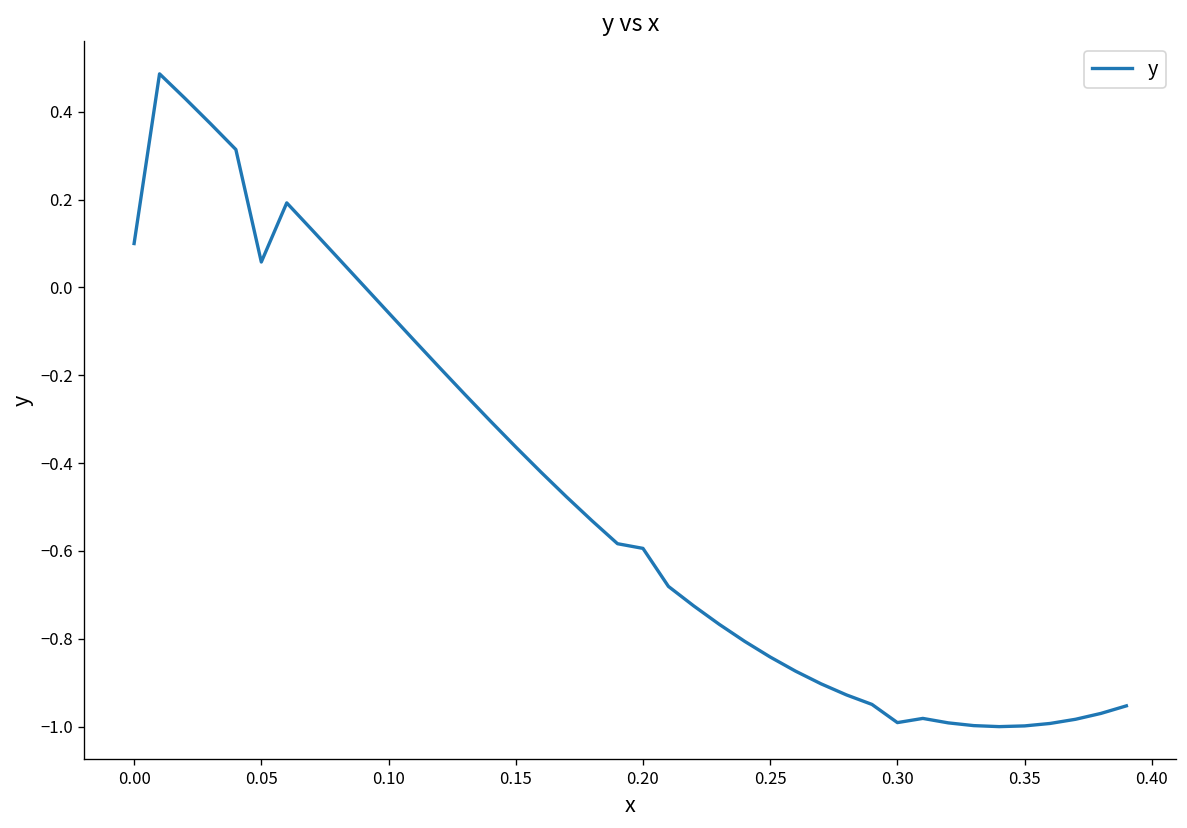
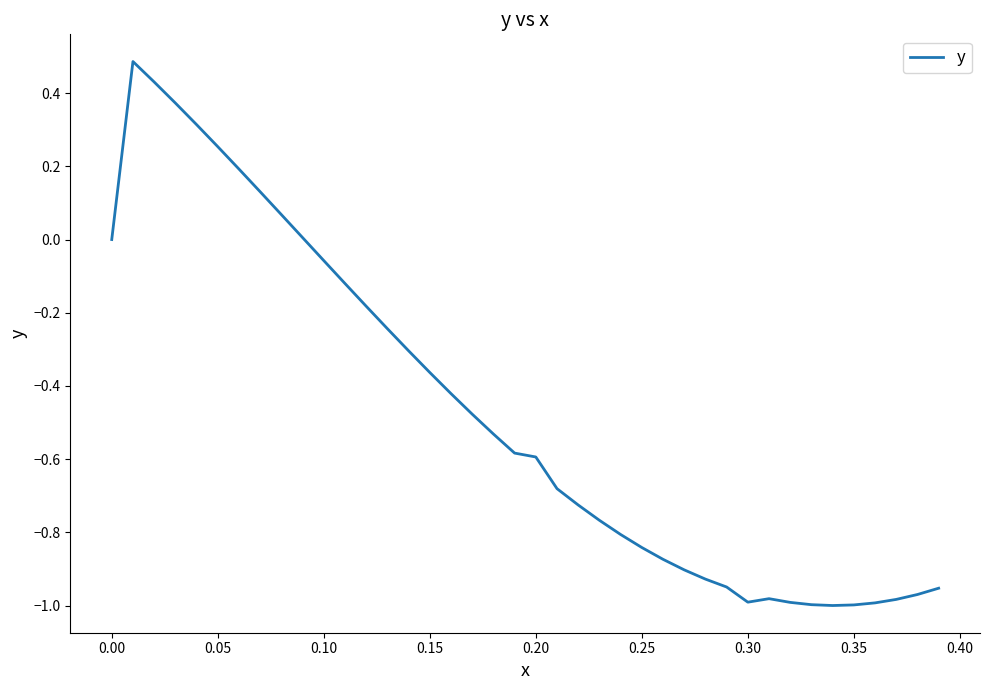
  {
-   "0.00": 0.1,
-   "0.05": 0.06,
+   "0.00": 0.0,
+   "0.05": 0.25,
    "0.10": -0.06,
    "0.15": -0.36,
    "0.20": -0.59,
    "0.25": -0.84,
    "0.30": -0.99,
    "0.35": -1.00
  }
